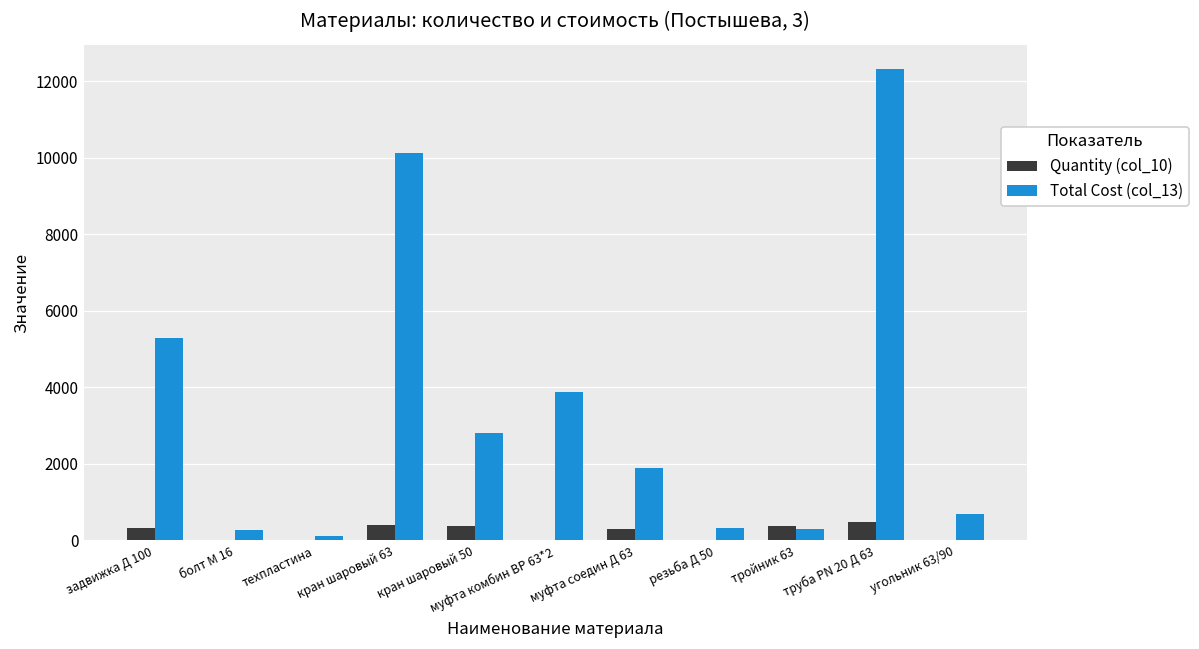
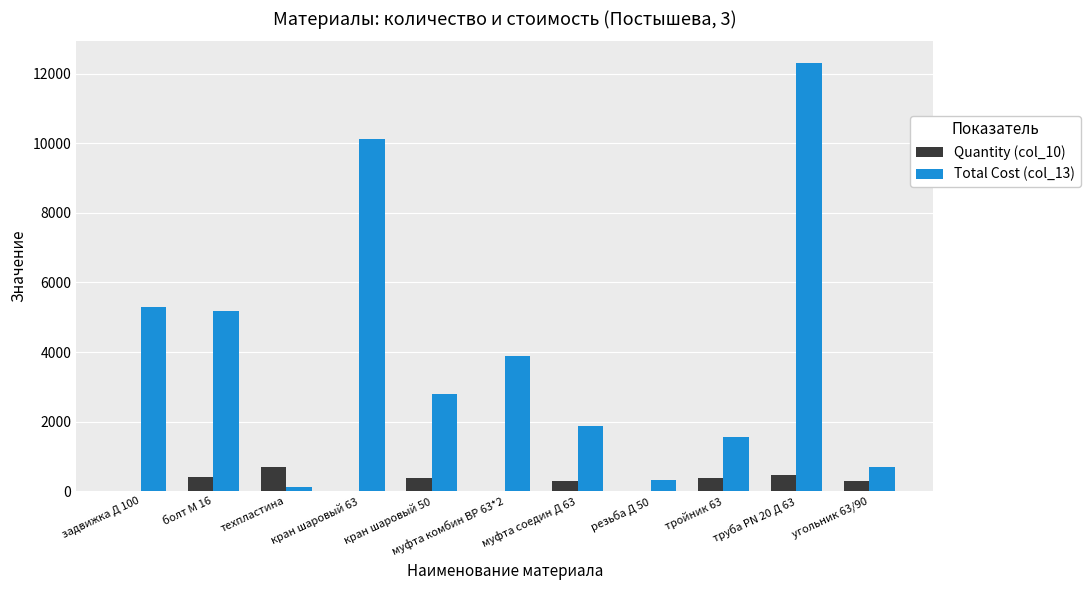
  {
    "Quantity (col_10)": {
-     "задвижка Д 100": 300,
-     "болт М 16": 0,
-     "техпластина": 0,
-     "кран шаровый 63": 400,
+     "задвижка Д 100": 0,
+     "болт М 16": 400,
+     "техпластина": 700,
+     "кран шаровый 63": 0,
      "кран шаровый 50": 400,
      "муфта соедин Д 63": 300,
      "тройник 63": 400,
      "труба PN 20 Д 63": 500,
-     "угольник 63/90": 0
+     "угольник 63/90": 300
    },
    "Total Cost (col_13)": {
      "задвижка Д 100": 5300,
-     "болт М 16": 300,
+     "болт М 16": 5200,
      "техпластина": 100,
      "кран шаровый 63": 10100,
      "кран шаровый 50": 2800,
      "муфта комбин ВР 63*2": 3900,
      "муфта соедин Д 63": 1900,
      "резьба Д 50": 300,
-     "тройник 63": 300,
+     "тройник 63": 1600,
      "труба PN 20 Д 63": 12300,
      "угольник 63/90": 700
    }
  }
